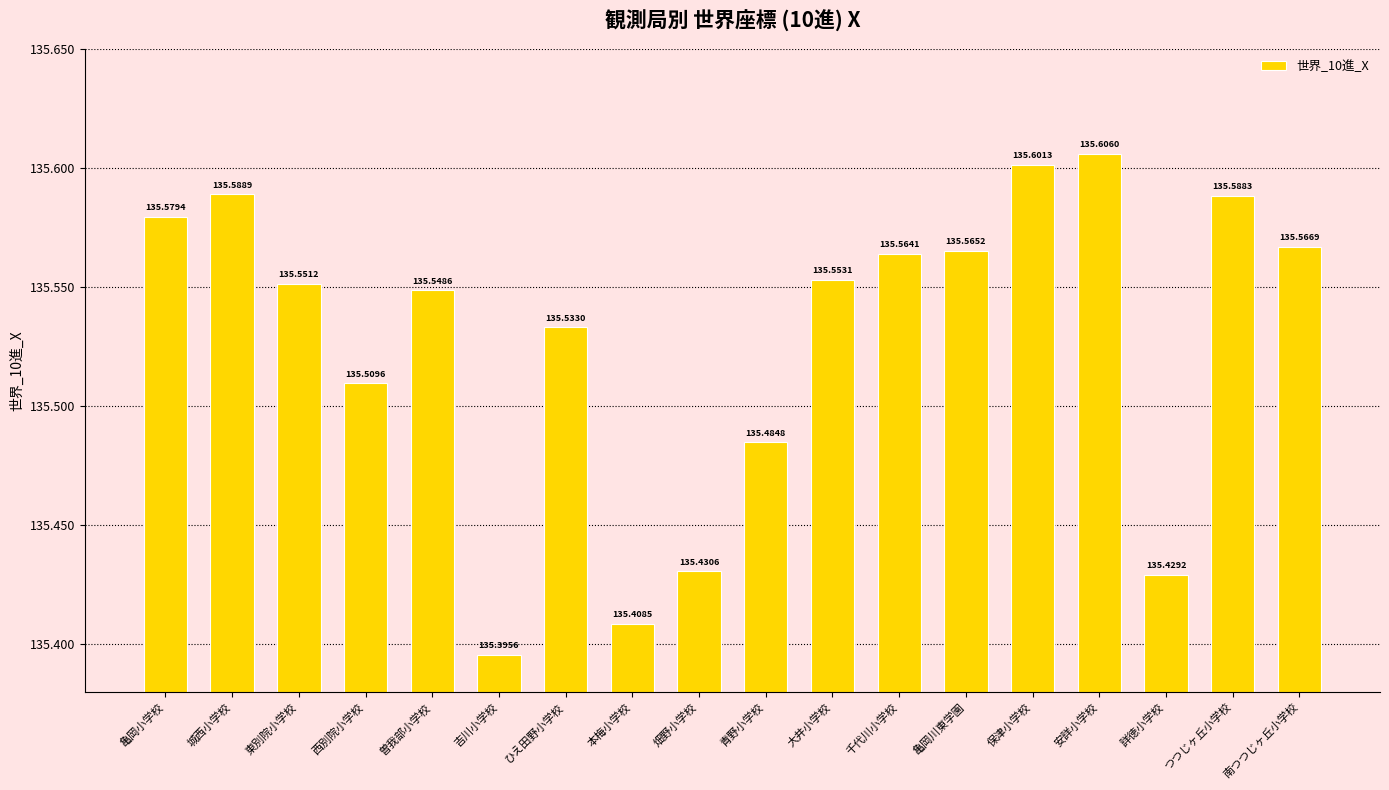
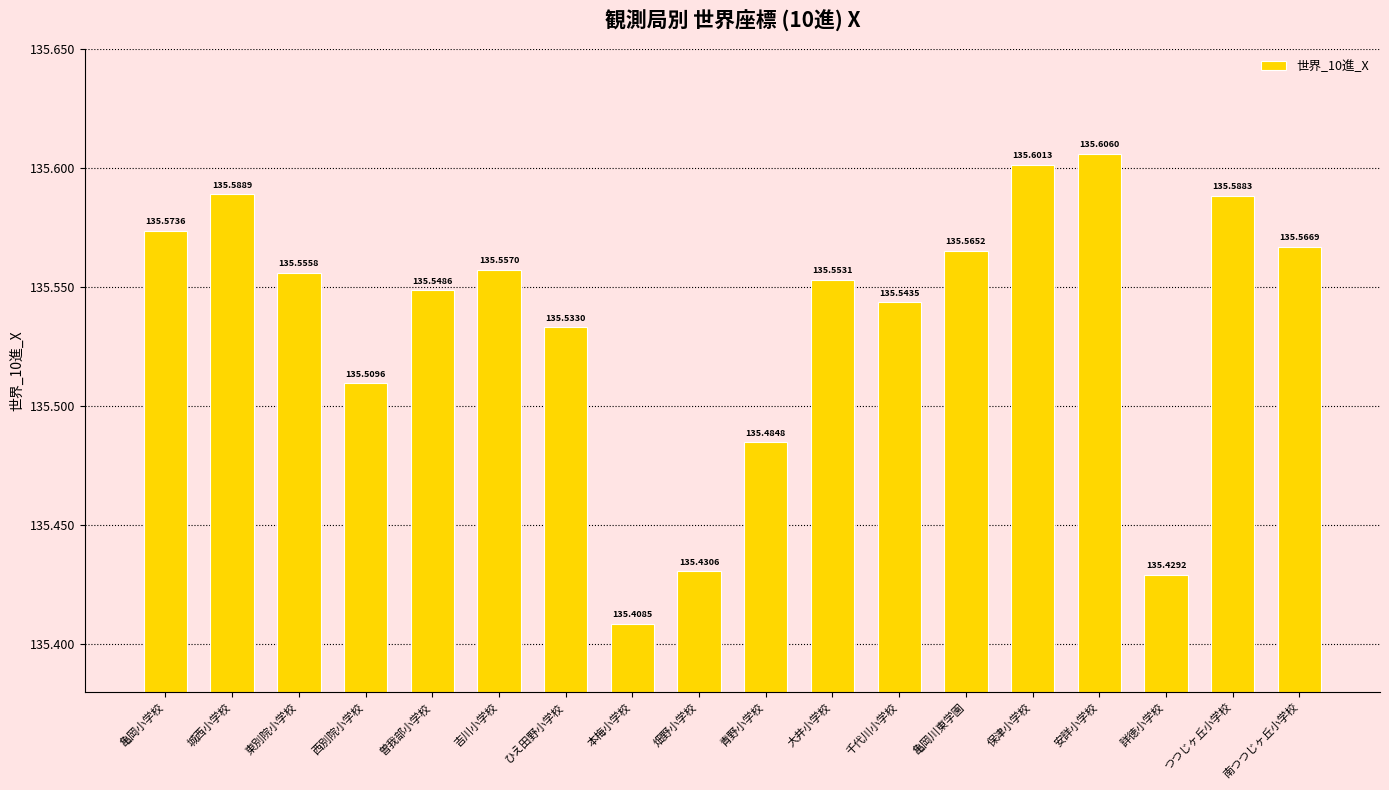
  {
-   "亀岡小学校": 135.5794,
+   "亀岡小学校": 135.5736,
    "城西小学校": 135.5889,
-   "東別院小学校": 135.5512,
+   "東別院小学校": 135.5558,
    "西別院小学校": 135.5096,
    "曽我部小学校": 135.5486,
-   "吉川小学校": 135.3956,
+   "吉川小学校": 135.5570,
    "ひえ田野小学校": 135.5330,
    "本梅小学校": 135.4085,
    "畑野小学校": 135.4306,
    "青野小学校": 135.4848,
    "大井小学校": 135.5531,
-   "千代川小学校": 135.5641,
+   "千代川小学校": 135.5435,
    "亀岡川東学園": 135.5652,
    "保津小学校": 135.6013,
    "安詳小学校": 135.6060,
    "詳徳小学校": 135.4292,
    "つつじヶ丘小学校": 135.5883,
    "南つつじヶ丘小学校": 135.5669
  }
